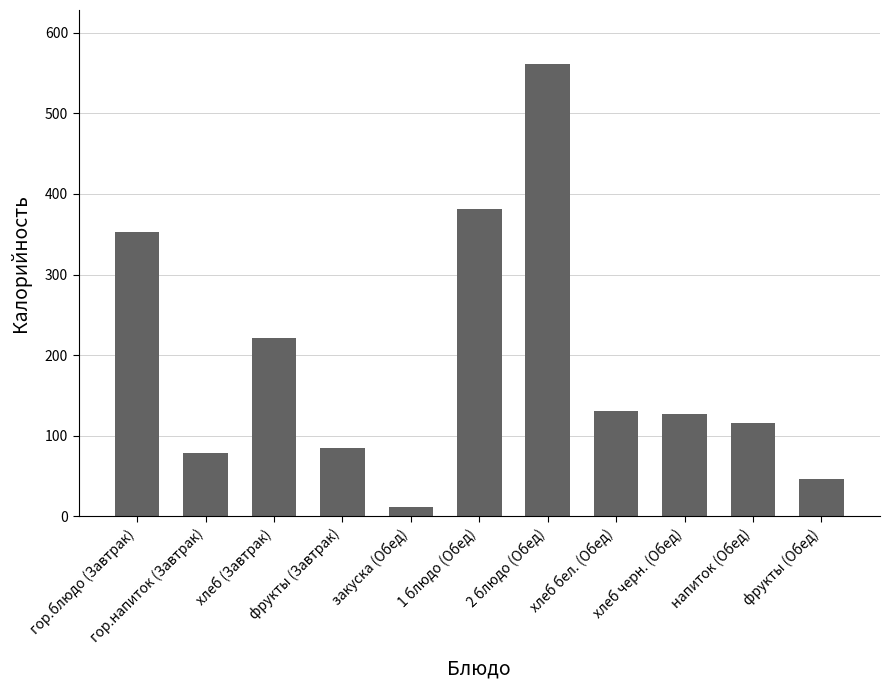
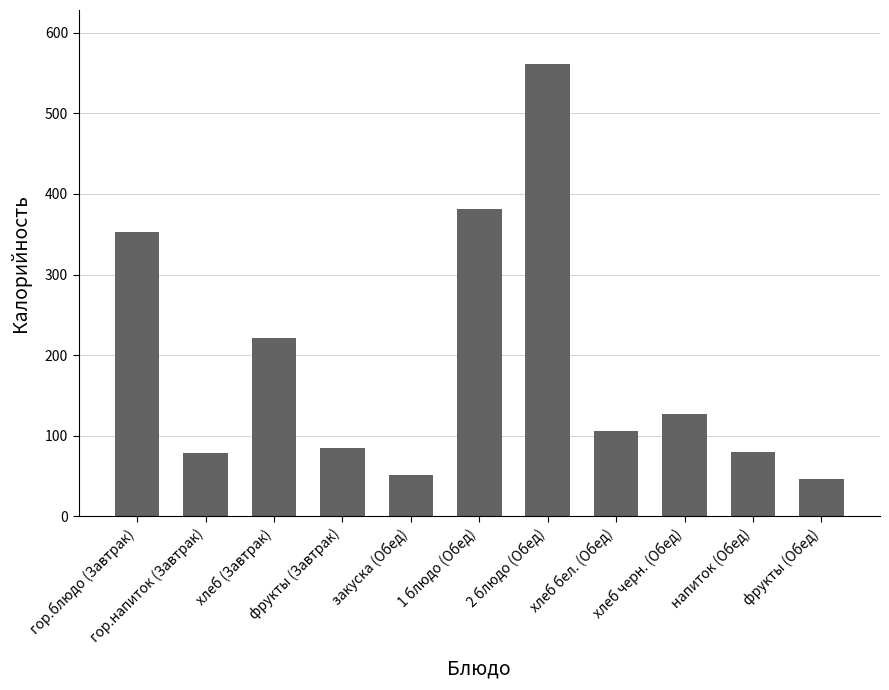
  {
    "гор.блюдо (Завтрак)": 350,
    "гор.напиток (Завтрак)": 80,
    "хлеб (Завтрак)": 220,
    "фрукты (Завтрак)": 80,
-   "закуска (Обед)": 10,
+   "закуска (Обед)": 50,
    "1 блюдо (Обед)": 380,
    "2 блюдо (Обед)": 560,
-   "хлеб бел. (Обед)": 130,
+   "хлеб бел. (Обед)": 110,
    "хлеб черн. (Обед)": 130,
-   "напиток (Обед)": 120,
+   "напиток (Обед)": 80,
    "фрукты (Обед)": 50
  }
